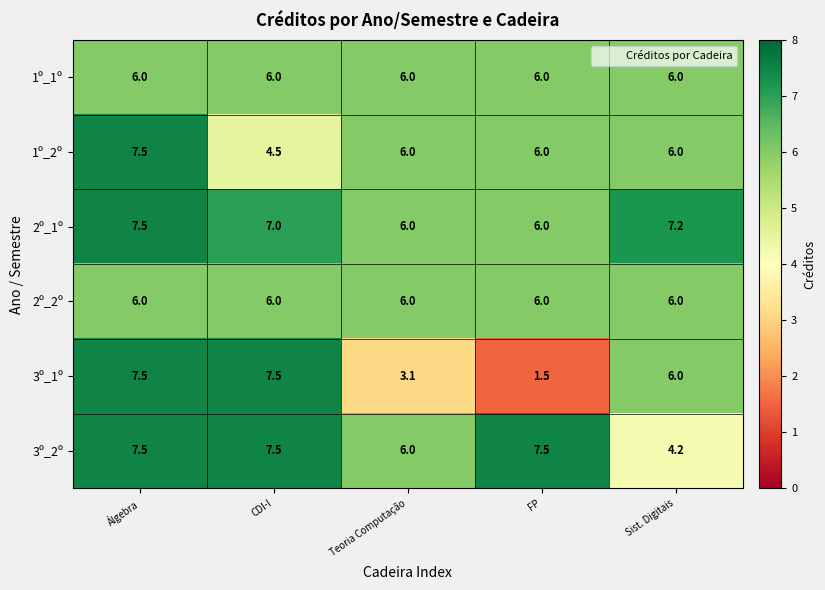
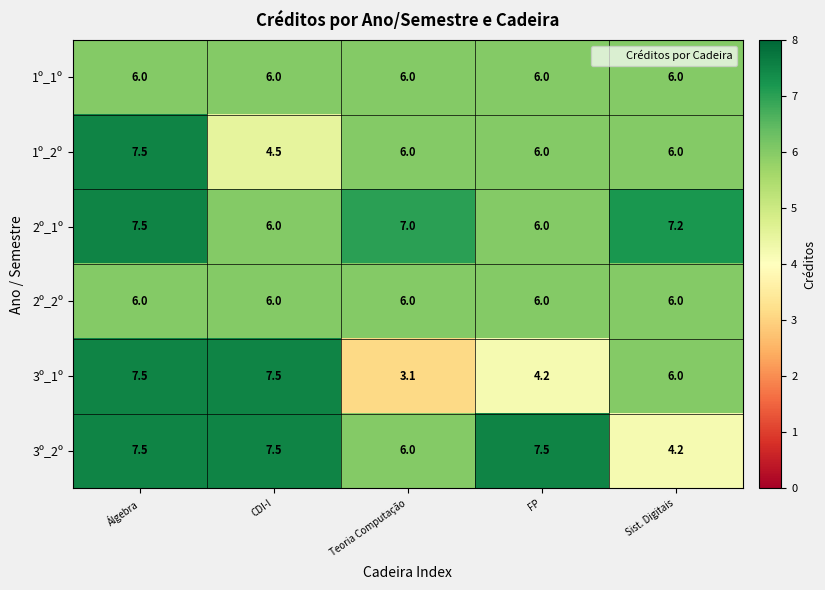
  {
    "1º_1º": {
      "Álgebra": 6.0,
      "CDI-I": 6.0,
      "Teoria Computação": 6.0,
      "FP": 6.0,
      "Sist. Digitais": 6.0
    },
    "1º_2º": {
      "Álgebra": 7.5,
      "CDI-I": 4.5,
      "Teoria Computação": 6.0,
      "FP": 6.0,
      "Sist. Digitais": 6.0
    },
    "2º_1º": {
      "Álgebra": 7.5,
-     "CDI-I": 7.0,
-     "Teoria Computação": 6.0,
+     "CDI-I": 6.0,
+     "Teoria Computação": 7.0,
      "FP": 6.0,
      "Sist. Digitais": 7.2
    },
    "2º_2º": {
      "Álgebra": 6.0,
      "CDI-I": 6.0,
      "Teoria Computação": 6.0,
      "FP": 6.0,
      "Sist. Digitais": 6.0
    },
    "3º_1º": {
      "Álgebra": 7.5,
      "CDI-I": 7.5,
      "Teoria Computação": 3.1,
-     "FP": 1.5,
+     "FP": 4.2,
      "Sist. Digitais": 6.0
    },
    "3º_2º": {
      "Álgebra": 7.5,
      "CDI-I": 7.5,
      "Teoria Computação": 6.0,
      "FP": 7.5,
      "Sist. Digitais": 4.2
    }
  }
